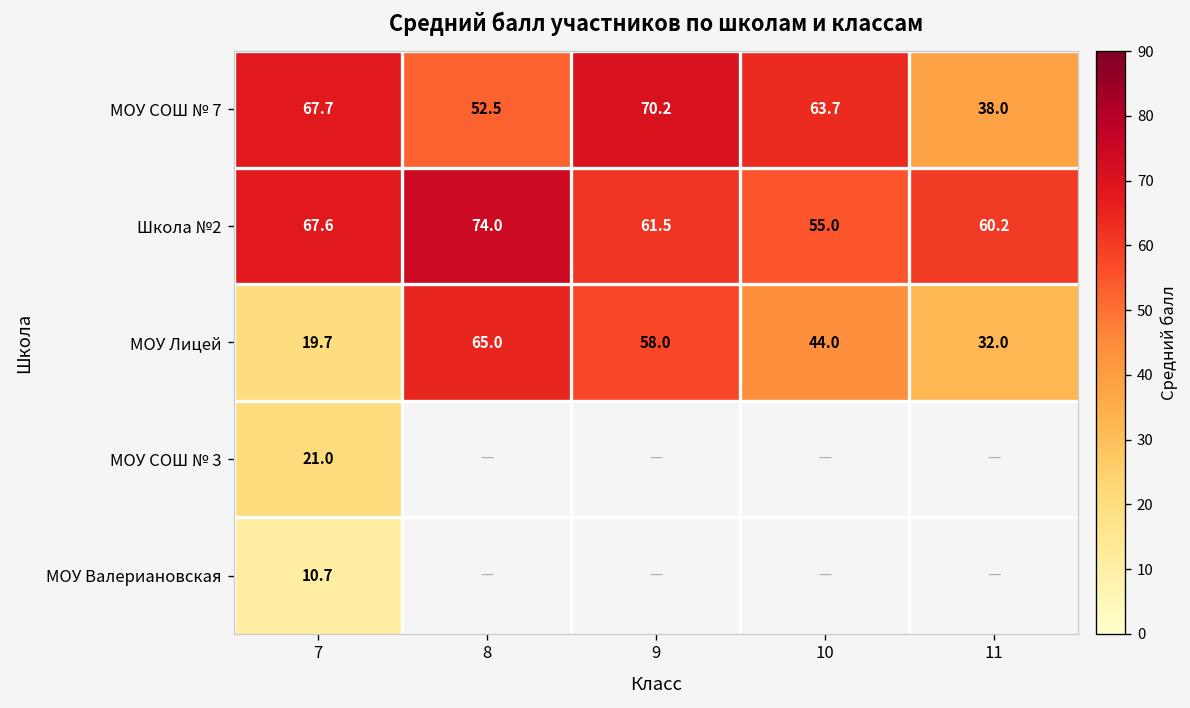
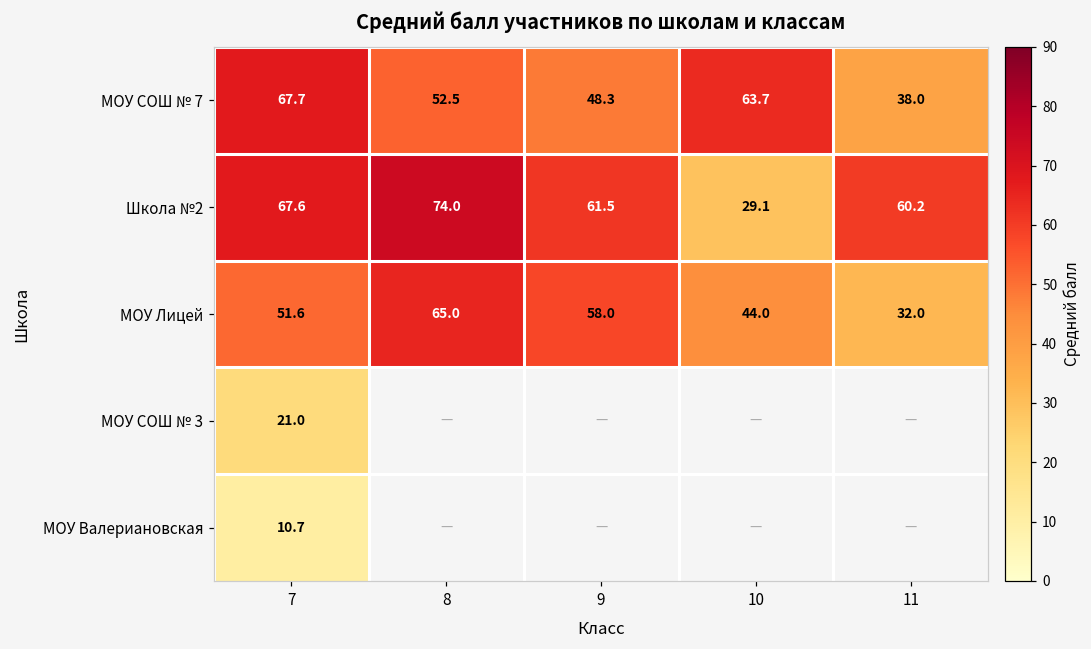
  {
    "МОУ СОШ № 7": {
      "7": 67.7,
      "8": 52.5,
-     "9": 70.2,
+     "9": 48.3,
      "10": 63.7,
      "11": 38.0
    },
    "Школа №2": {
      "7": 67.6,
      "8": 74.0,
      "9": 61.5,
-     "10": 55.0,
+     "10": 29.1,
      "11": 60.2
    },
    "МОУ Лицей": {
-     "7": 19.7,
+     "7": 51.6,
      "8": 65.0,
      "9": 58.0,
      "10": 44.0,
      "11": 32.0
    },
    "МОУ СОШ № 3": {
      "7": 21.0
    },
    "МОУ Валериановская": {
      "7": 10.7
    }
  }
